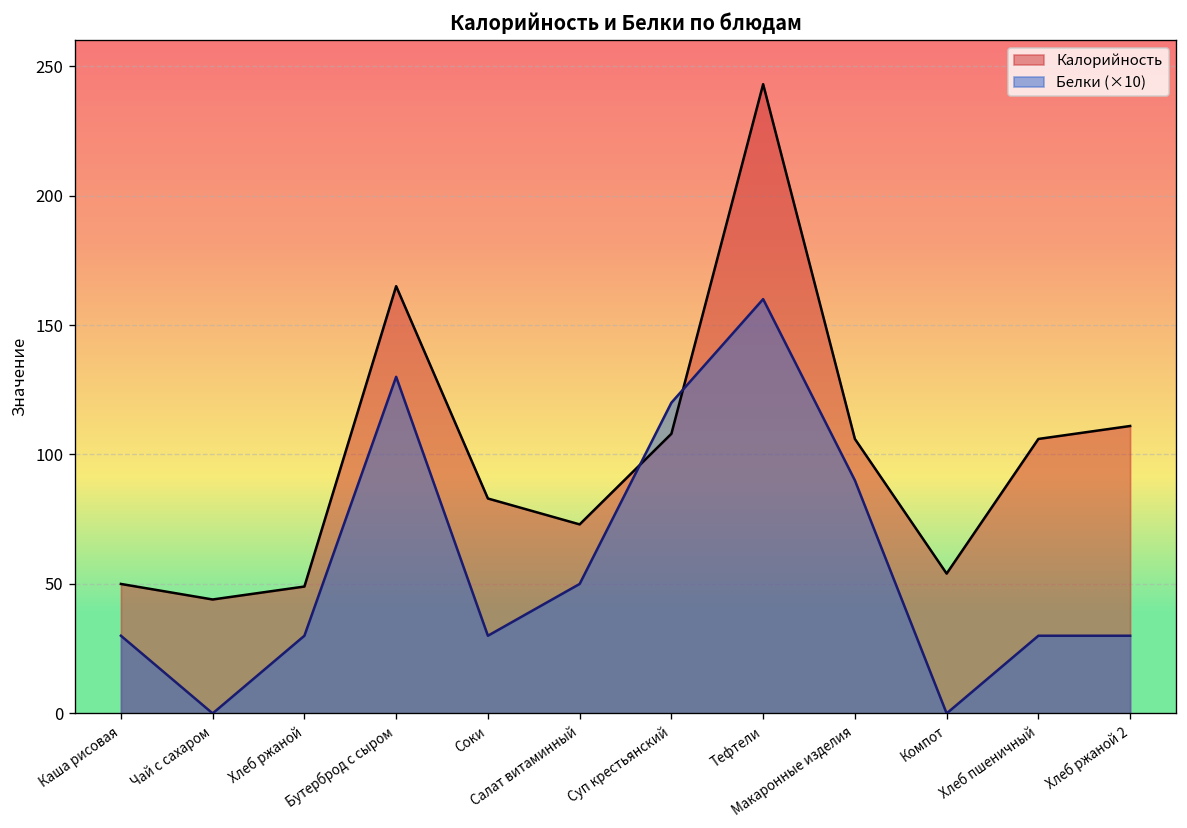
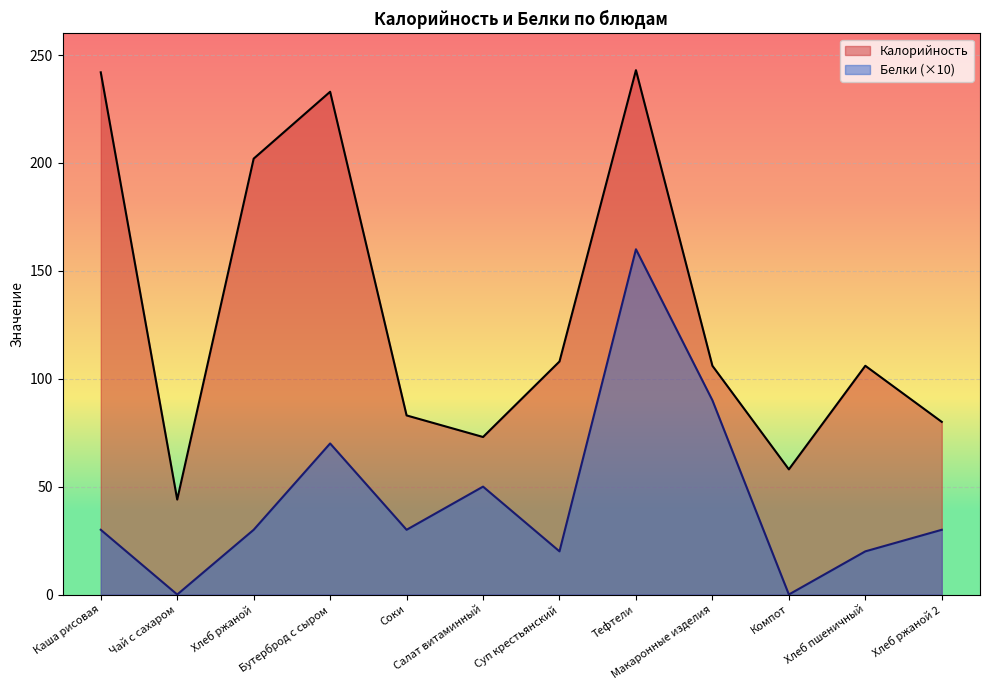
  {
    "Калорийность": {
-     "Каша рисовая": 50,
+     "Каша рисовая": 242,
      "Чай с сахаром": 44,
-     "Хлеб ржаной": 49,
-     "Бутерброд с сыром": 165,
+     "Хлеб ржаной": 202,
+     "Бутерброд с сыром": 233,
      "Соки": 83,
      "Салат витаминный": 73,
      "Суп крестьянский": 108,
      "Тефтели": 243,
      "Макаронные изделия": 106,
-     "Компот": 54,
+     "Компот": 58,
      "Хлеб пшеничный": 106,
-     "Хлеб ржаной 2": 111
+     "Хлеб ржаной 2": 80
    },
    "Белки (×10)": {
      "Каша рисовая": 30,
      "Чай с сахаром": 0,
      "Хлеб ржаной": 30,
-     "Бутерброд с сыром": 130,
+     "Бутерброд с сыром": 70,
      "Соки": 30,
      "Салат витаминный": 50,
-     "Суп крестьянский": 120,
+     "Суп крестьянский": 20,
      "Тефтели": 160,
      "Макаронные изделия": 90,
      "Компот": 0,
-     "Хлеб пшеничный": 30,
+     "Хлеб пшеничный": 20,
      "Хлеб ржаной 2": 30
    }
  }
